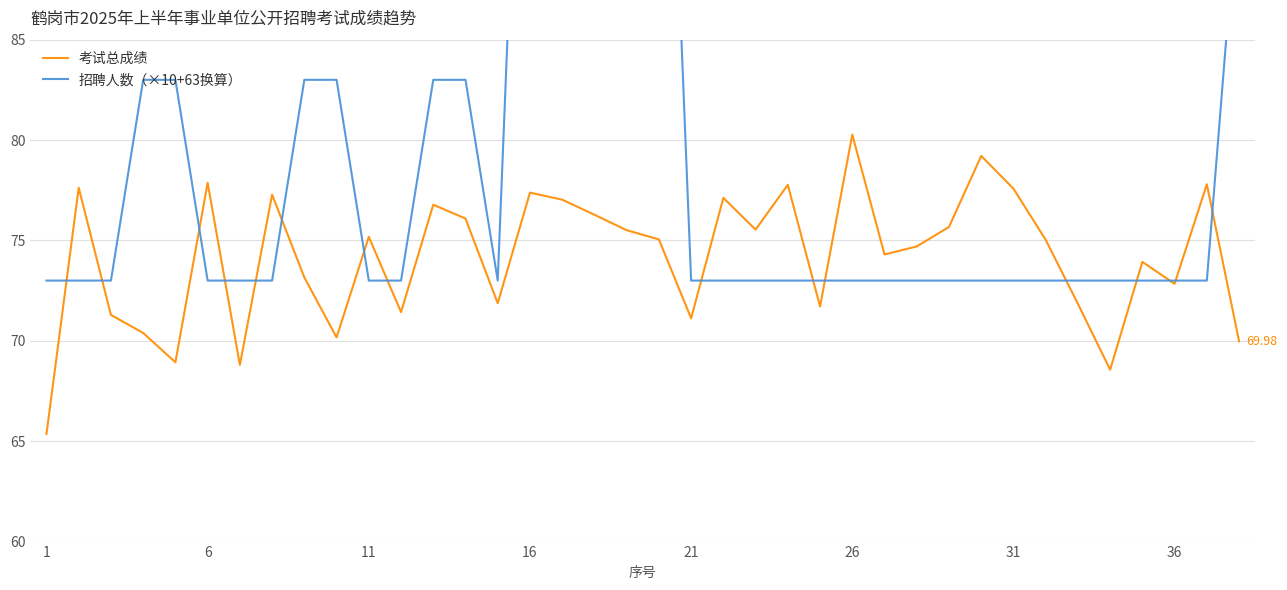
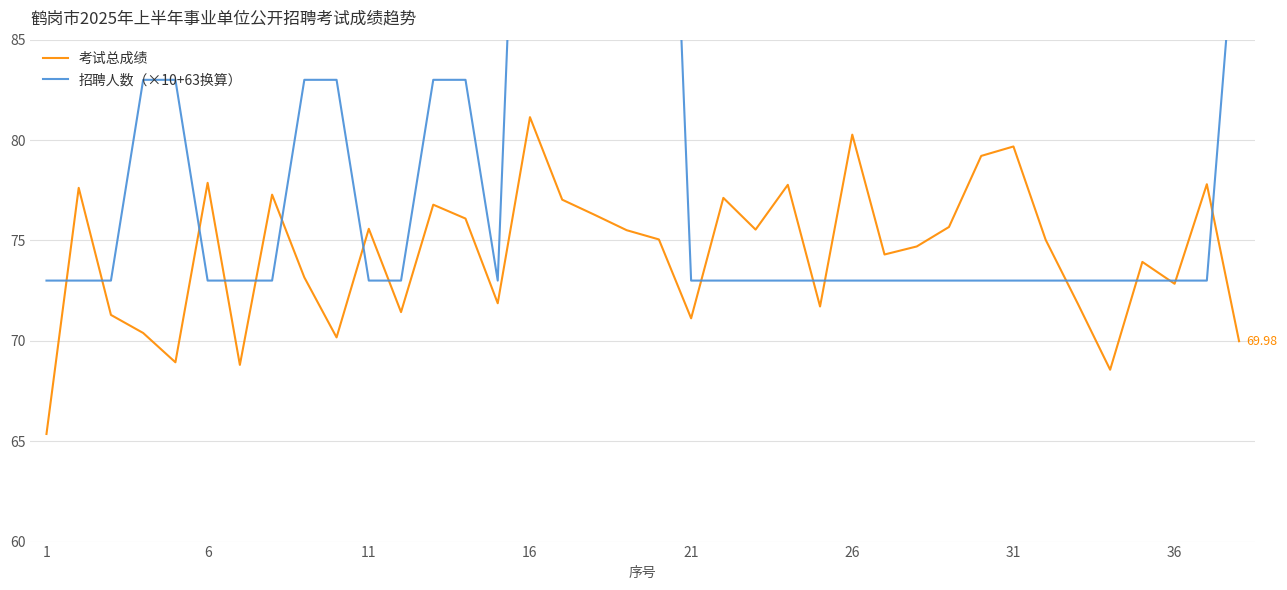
  {
    "考试总成绩": {
      "1": 65.4,
      "6": 77.9,
-     "11": 75.2,
-     "16": 77.4,
+     "11": 75.6,
+     "16": 81.1,
      "21": 71.1,
      "26": 80.3,
-     "31": 77.6,
+     "31": 79.7,
      "36": 72.8
    },
    "招聘人数（×10+63换算）": {
      "1": 73.0,
      "6": 73.0,
      "11": 73.0,
      "21": 73.0,
      "26": 73.0,
      "31": 73.0,
      "36": 73.0
    }
  }
